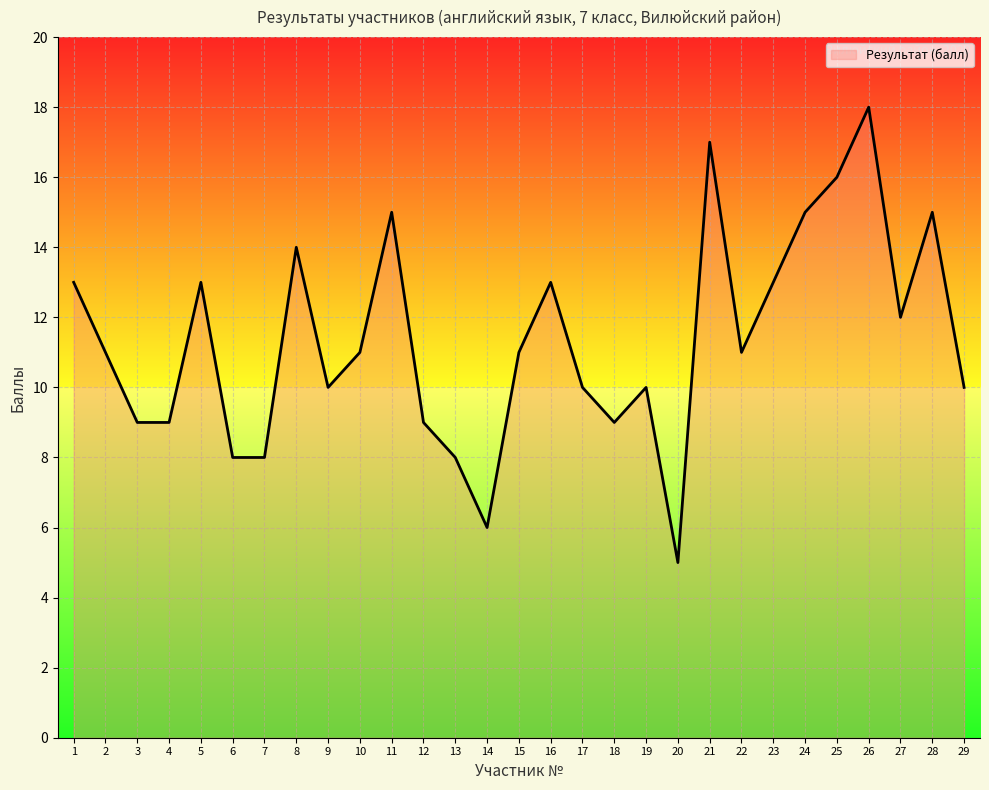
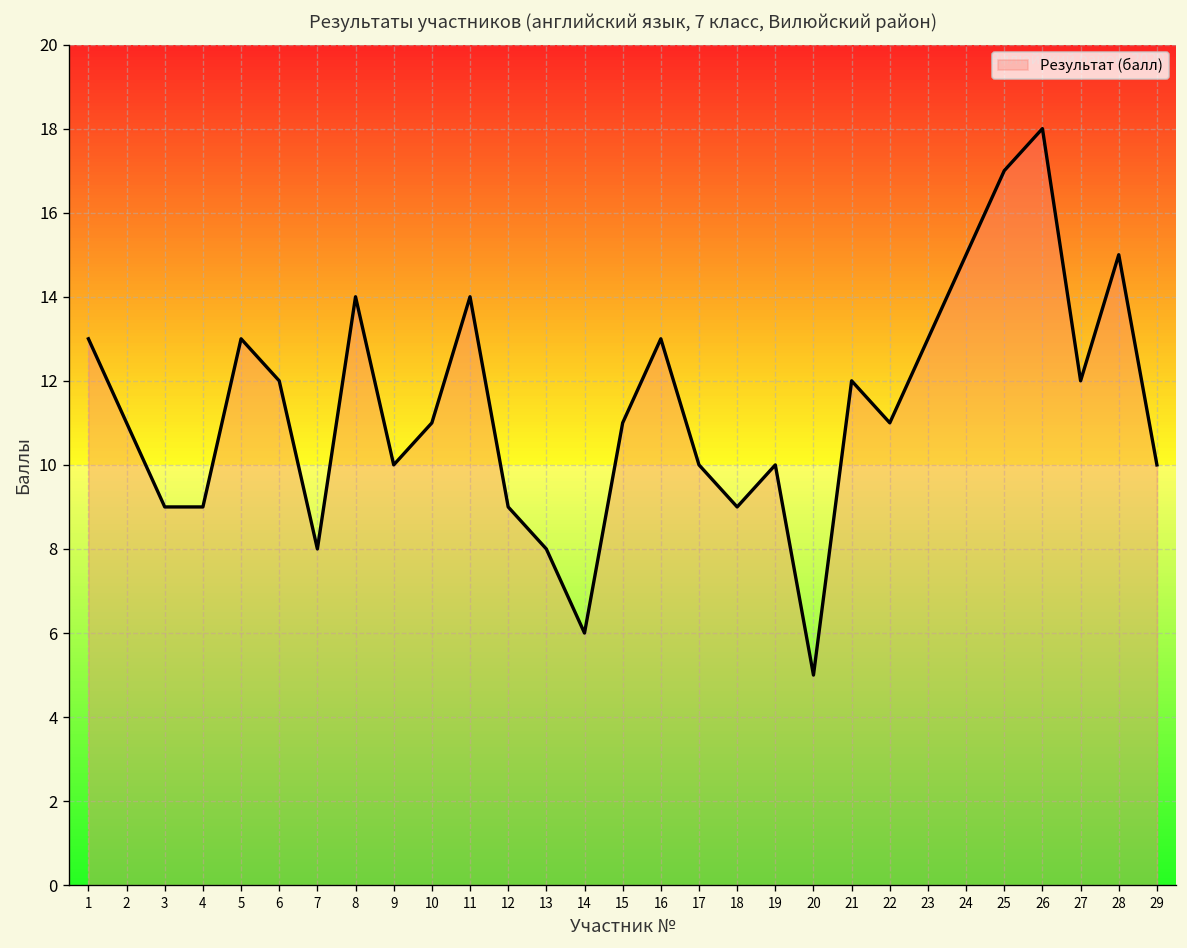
  {
    "1": 13,
    "2": 11,
    "3": 9,
    "4": 9,
    "5": 13,
-   "6": 8,
+   "6": 12,
    "7": 8,
    "8": 14,
    "9": 10,
    "10": 11,
-   "11": 15,
+   "11": 14,
    "12": 9,
    "13": 8,
    "14": 6,
    "15": 11,
    "16": 13,
    "17": 10,
    "18": 9,
    "19": 10,
    "20": 5,
-   "21": 17,
+   "21": 12,
    "22": 11,
    "23": 13,
    "24": 15,
-   "25": 16,
+   "25": 17,
    "26": 18,
    "27": 12,
    "28": 15,
    "29": 10
  }
